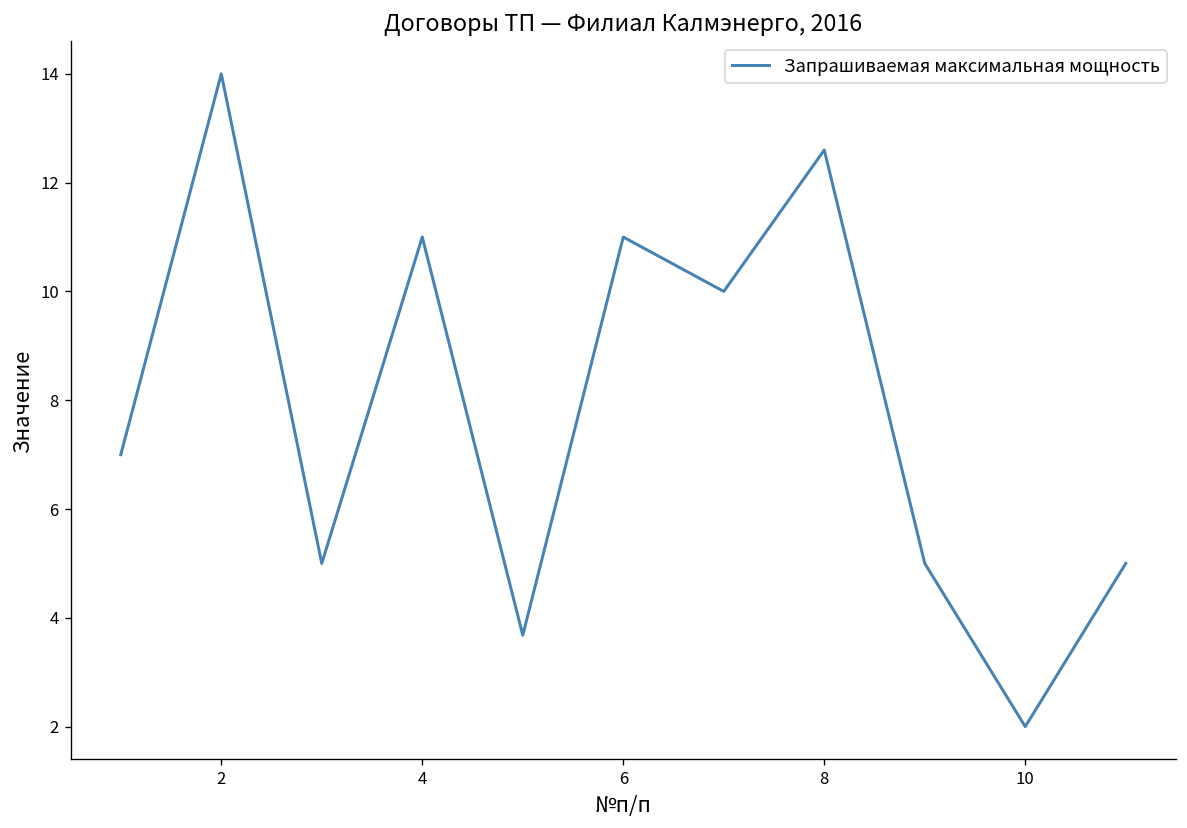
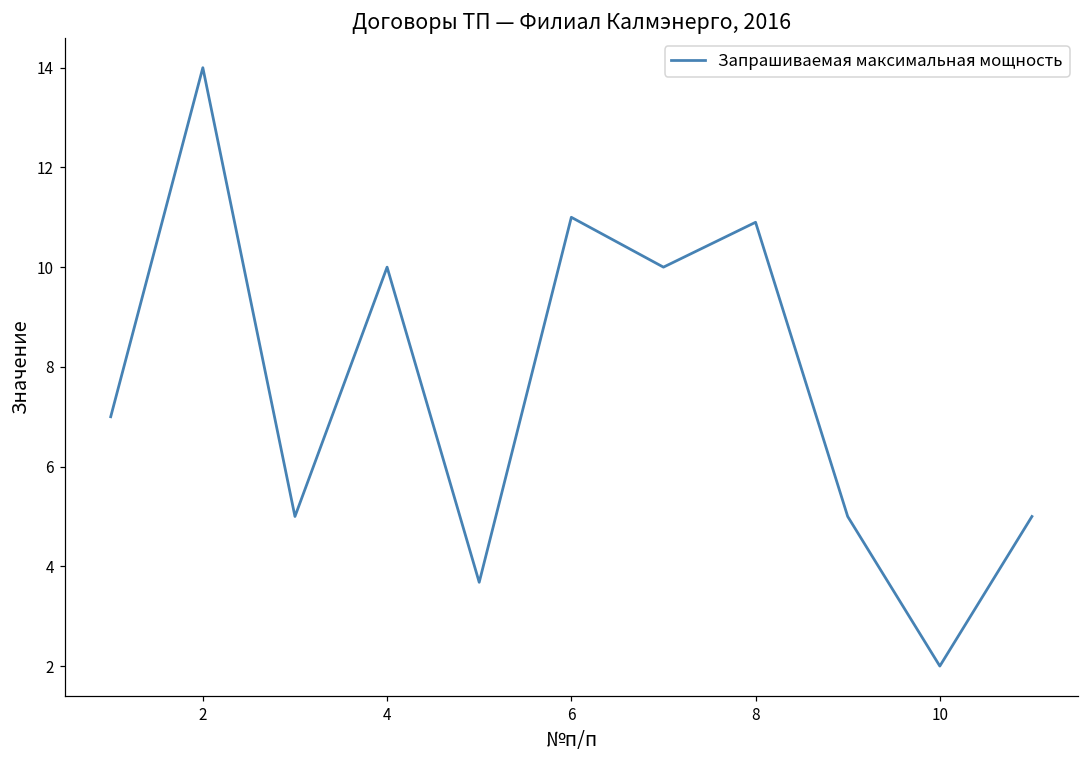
  {
    "2": 14.0,
-   "4": 11,
+   "4": 10,
    "6": 11.0,
-   "8": 12.6,
+   "8": 10.9,
    "10": 2.0
  }
